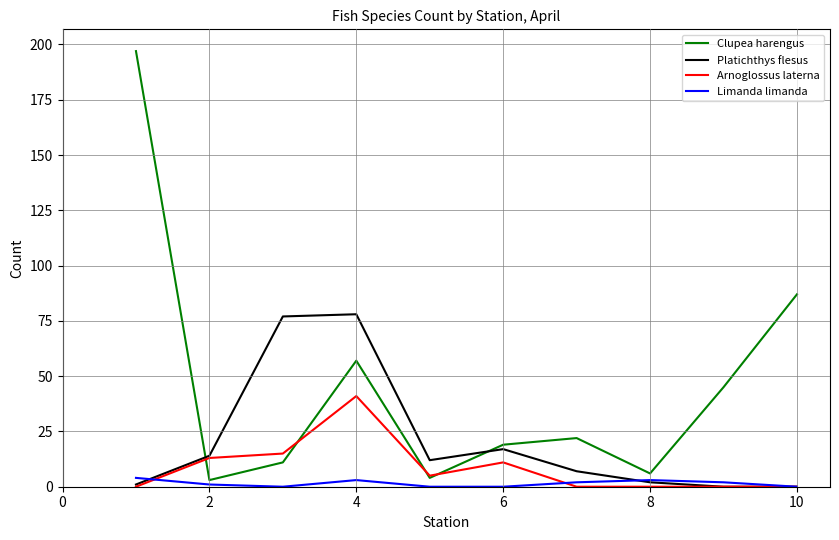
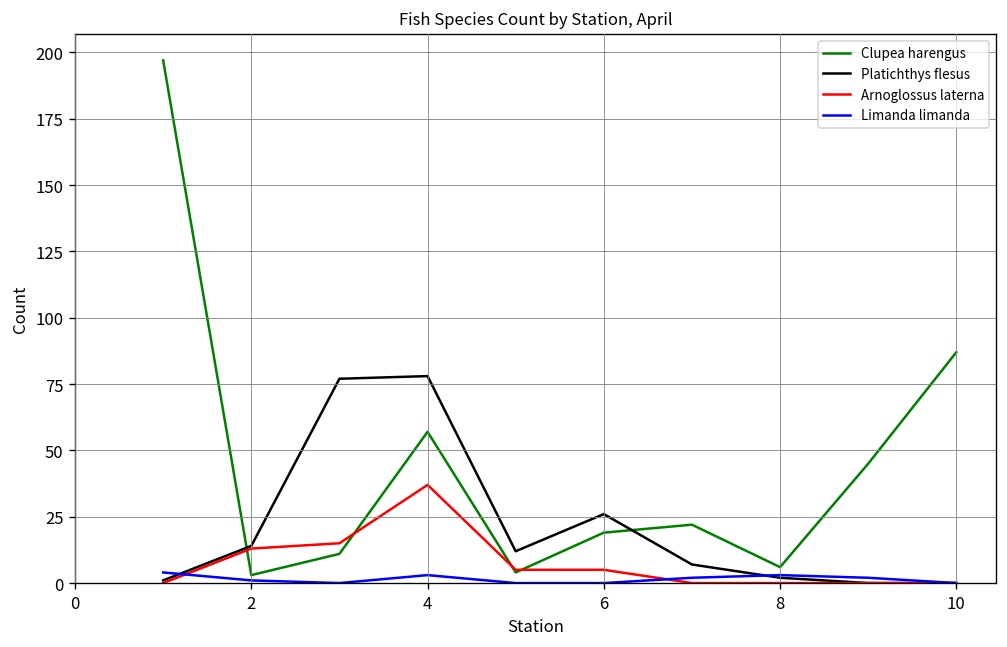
  {
    "Clupea harengus": {
      "2": 3,
      "4": 57,
      "6": 19,
      "8": 6,
      "10": 87
    },
    "Platichthys flesus": {
      "4": 78,
-     "6": 17
+     "6": 26
    },
    "Arnoglossus laterna": {
-     "4": 41,
-     "6": 11,
+     "4": 37,
+     "6": 5,
      "8": 0
    },
    "Limanda limanda": {
      "2": 1,
      "4": 3,
      "6": 0
    }
  }
